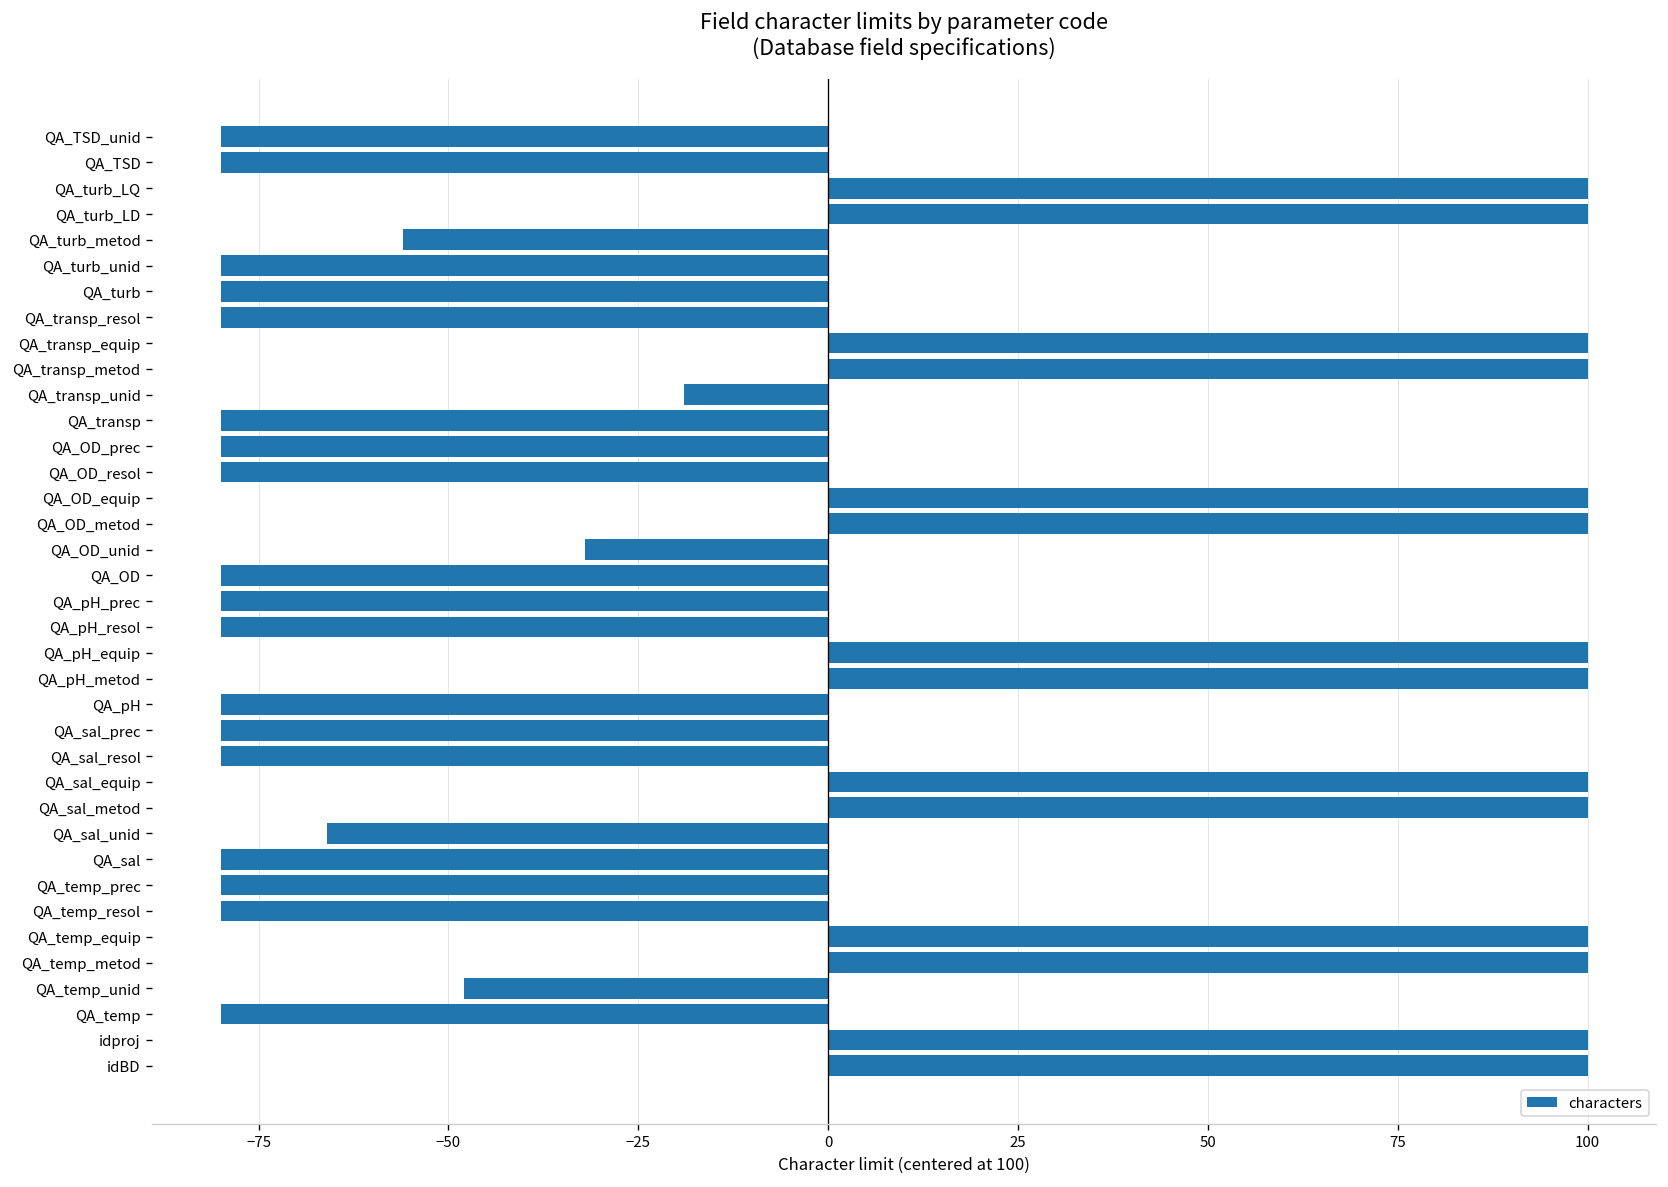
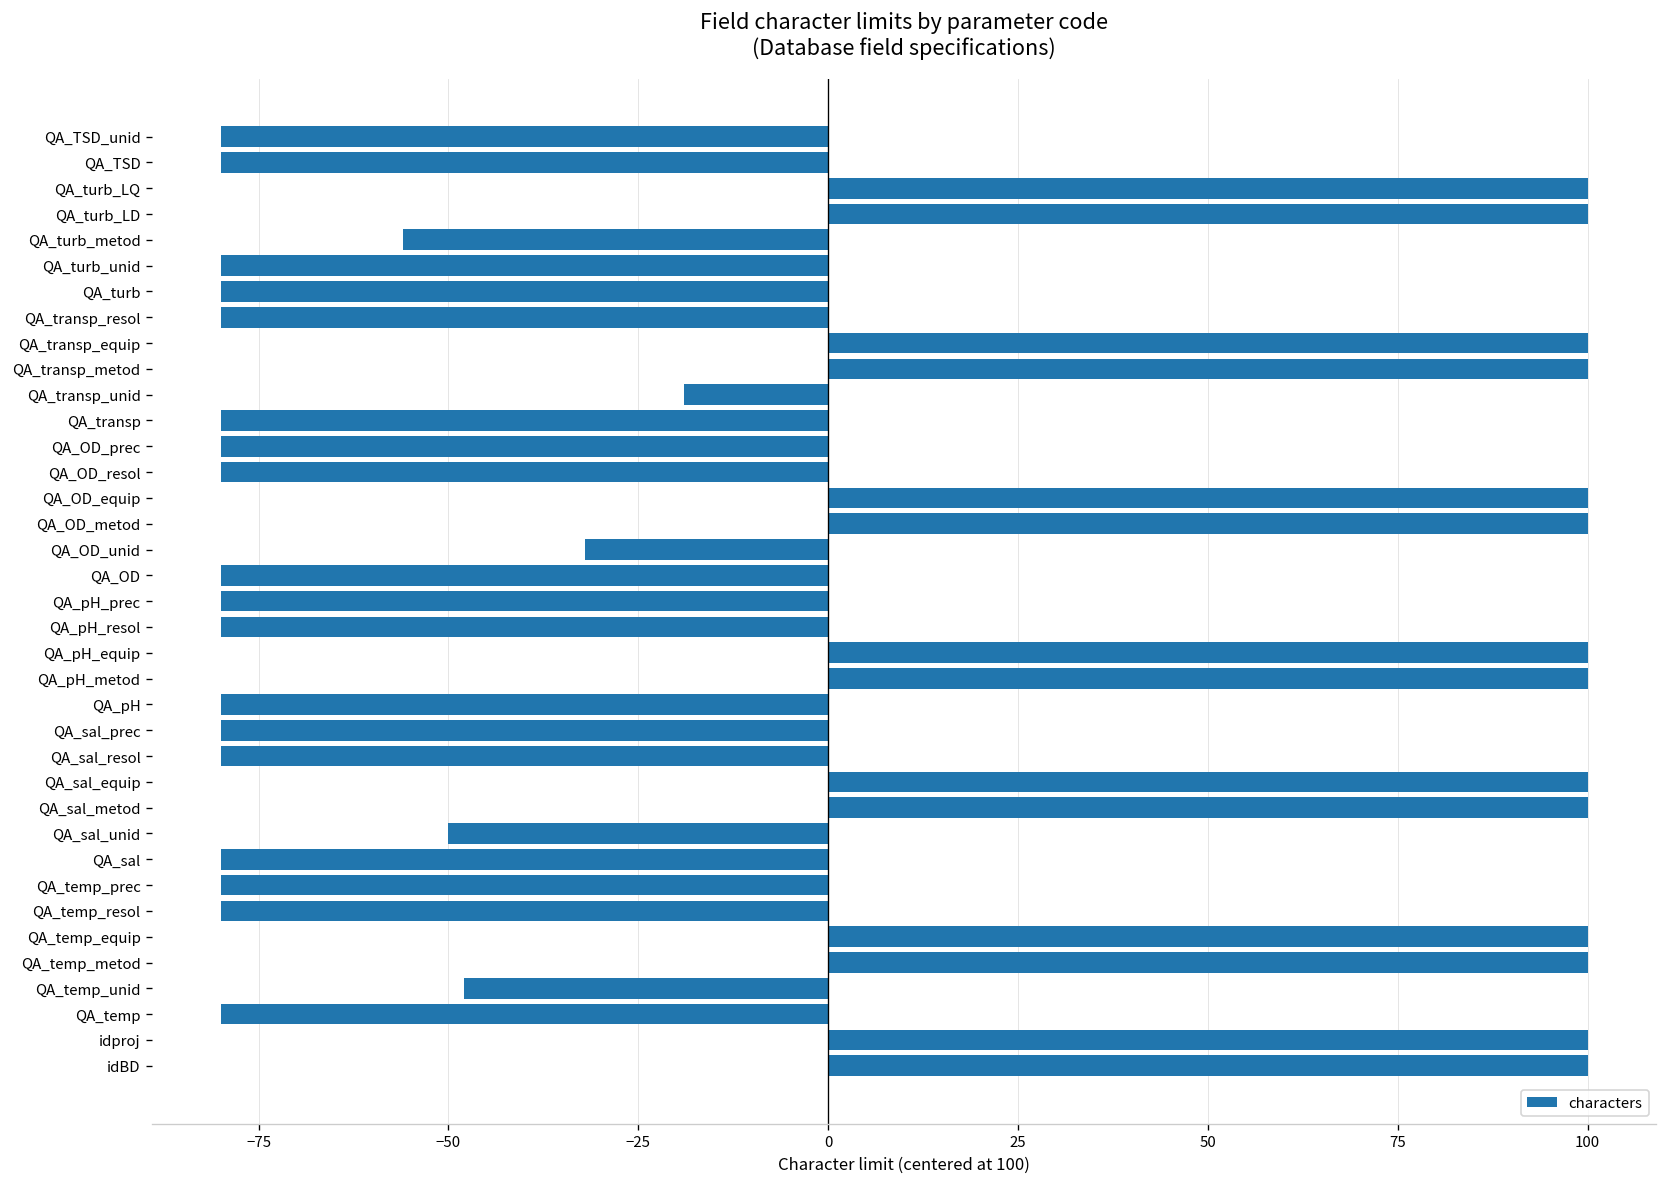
  {
    "QA_TSD_unid": -80,
    "QA_TSD": -80,
    "QA_turb_LQ": 100,
    "QA_turb_LD": 100,
    "QA_turb_metod": -56,
    "QA_turb_unid": -80,
    "QA_turb": -80,
    "QA_transp_resol": -80,
    "QA_transp_equip": 100,
    "QA_transp_metod": 100,
    "QA_transp_unid": -19,
    "QA_transp": -80,
    "QA_OD_prec": -80,
    "QA_OD_resol": -80,
    "QA_OD_equip": 100,
    "QA_OD_metod": 100,
    "QA_OD_unid": -32,
    "QA_OD": -80,
    "QA_pH_prec": -80,
    "QA_pH_resol": -80,
    "QA_pH_equip": 100,
    "QA_pH_metod": 100,
    "QA_pH": -80,
    "QA_sal_prec": -80,
    "QA_sal_resol": -80,
    "QA_sal_equip": 100,
    "QA_sal_metod": 100,
-   "QA_sal_unid": -66,
+   "QA_sal_unid": -50,
    "QA_sal": -80,
    "QA_temp_prec": -80,
    "QA_temp_resol": -80,
    "QA_temp_equip": 100,
    "QA_temp_metod": 100,
    "QA_temp_unid": -48,
    "QA_temp": -80,
    "idproj": 100,
    "idBD": 100
  }
